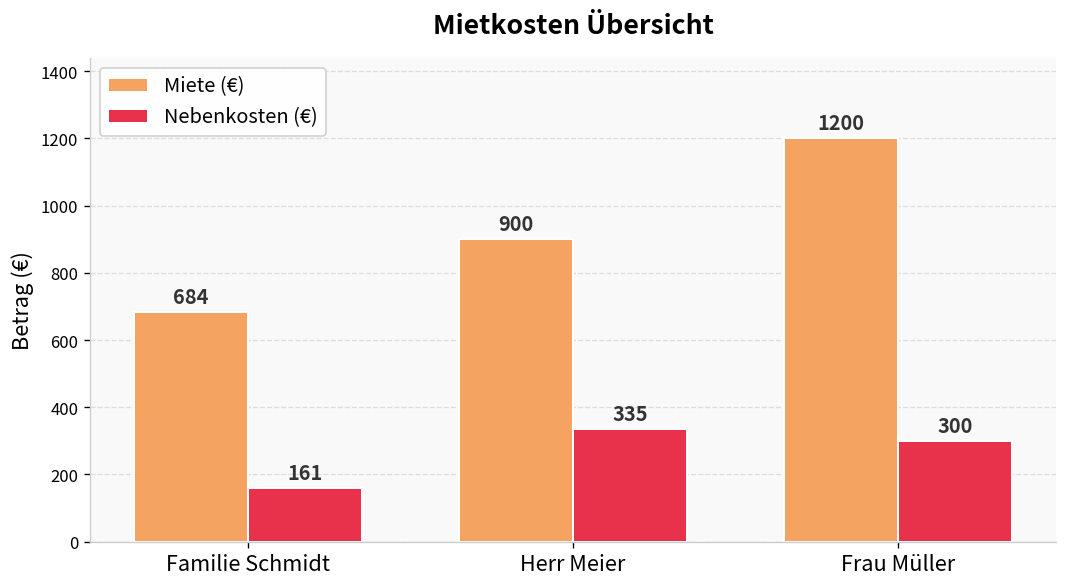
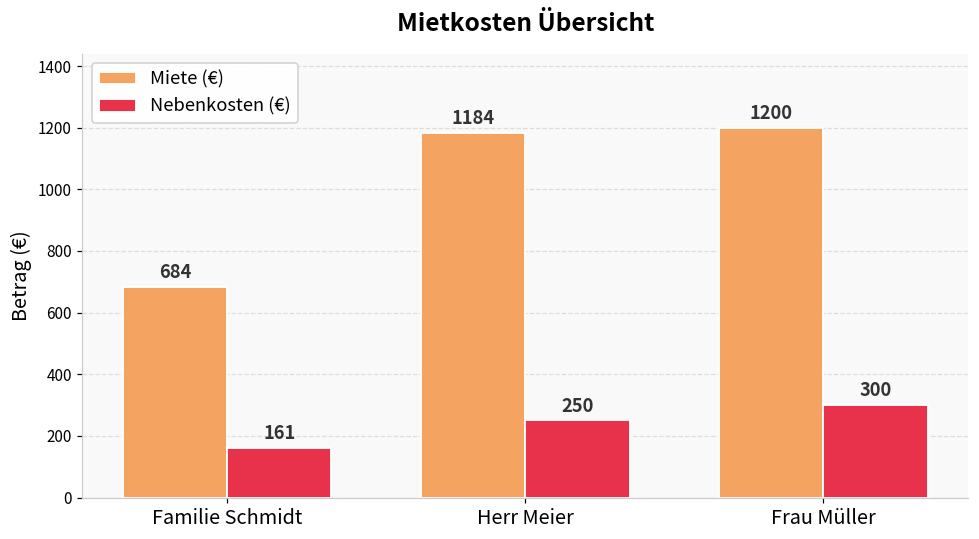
  {
    "Miete (€)": {
      "Familie Schmidt": 684,
-     "Herr Meier": 900,
+     "Herr Meier": 1184,
      "Frau Müller": 1200
    },
    "Nebenkosten (€)": {
      "Familie Schmidt": 161,
-     "Herr Meier": 335,
+     "Herr Meier": 250,
      "Frau Müller": 300
    }
  }
